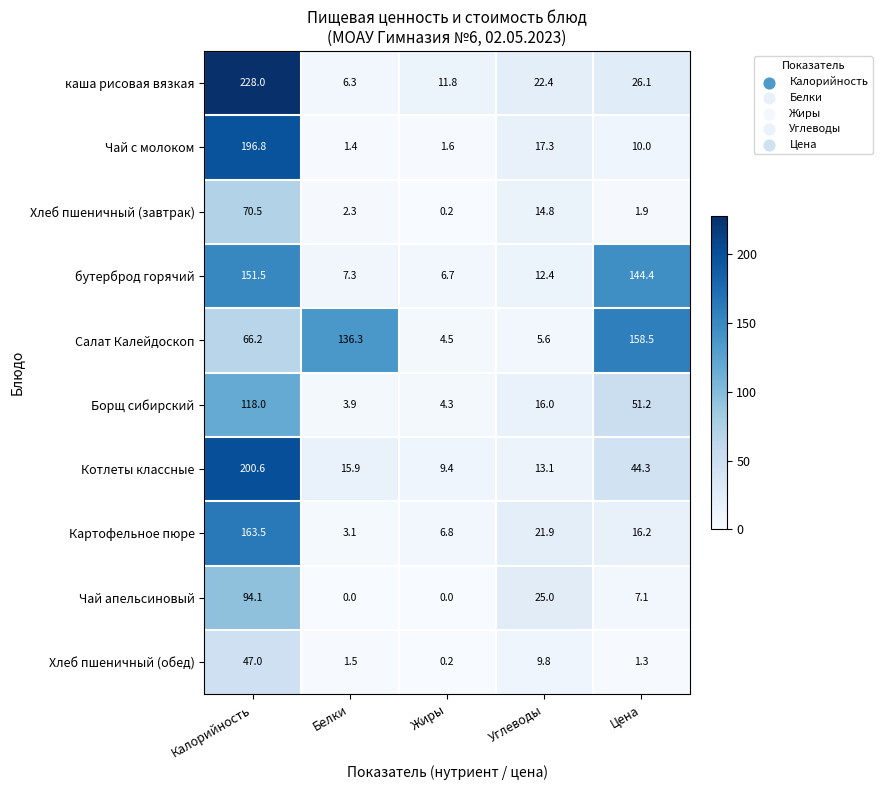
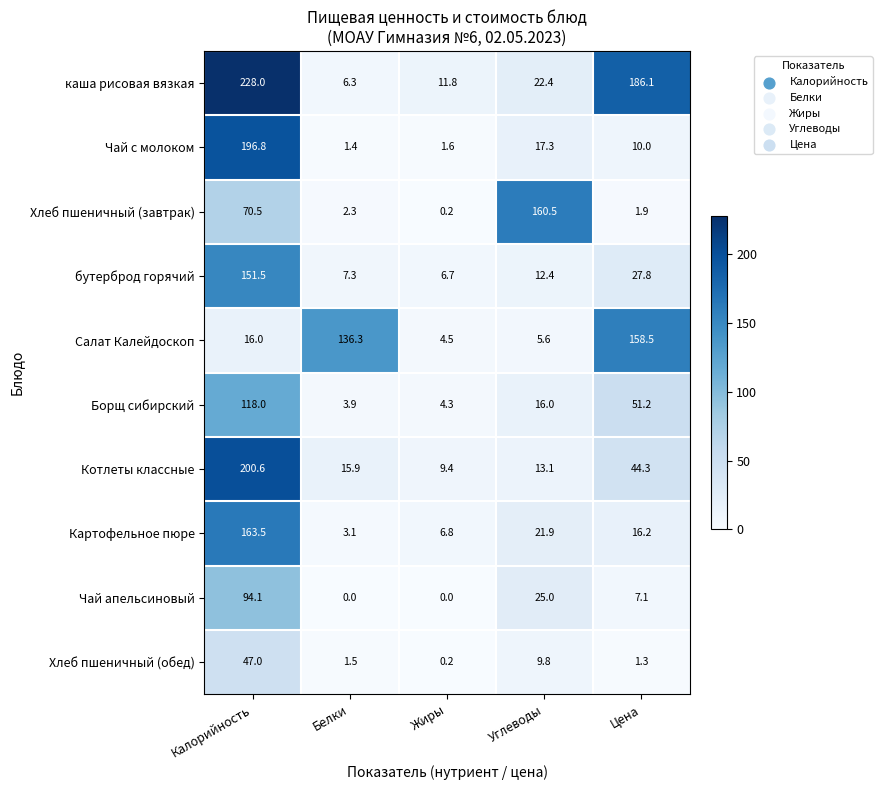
  {
    "каша рисовая вязкая": {
      "Калорийность": 228.0,
      "Белки": 6.3,
      "Жиры": 11.8,
      "Углеводы": 22.4,
-     "Цена": 26.1
+     "Цена": 186.1
    },
    "Чай с молоком": {
      "Калорийность": 196.8,
      "Белки": 1.4,
      "Жиры": 1.6,
      "Углеводы": 17.3,
      "Цена": 10.0
    },
    "Хлеб пшеничный (завтрак)": {
      "Калорийность": 70.5,
      "Белки": 2.3,
      "Жиры": 0.2,
-     "Углеводы": 14.8,
+     "Углеводы": 160.5,
      "Цена": 1.9
    },
    "бутерброд горячий": {
      "Калорийность": 151.5,
      "Белки": 7.3,
      "Жиры": 6.7,
      "Углеводы": 12.4,
-     "Цена": 144.4
+     "Цена": 27.8
    },
    "Салат Калейдоскоп": {
-     "Калорийность": 66.2,
+     "Калорийность": 16.0,
      "Белки": 136.3,
      "Жиры": 4.5,
      "Углеводы": 5.6,
      "Цена": 158.5
    },
    "Борщ сибирский": {
      "Калорийность": 118.0,
      "Белки": 3.9,
      "Жиры": 4.3,
      "Углеводы": 16.0,
      "Цена": 51.2
    },
    "Котлеты классные": {
      "Калорийность": 200.6,
      "Белки": 15.9,
      "Жиры": 9.4,
      "Углеводы": 13.1,
      "Цена": 44.3
    },
    "Картофельное пюре": {
      "Калорийность": 163.5,
      "Белки": 3.1,
      "Жиры": 6.8,
      "Углеводы": 21.9,
      "Цена": 16.2
    },
    "Чай апельсиновый": {
      "Калорийность": 94.1,
      "Белки": 0.0,
      "Жиры": 0.0,
      "Углеводы": 25.0,
      "Цена": 7.1
    },
    "Хлеб пшеничный (обед)": {
      "Калорийность": 47.0,
      "Белки": 1.5,
      "Жиры": 0.2,
      "Углеводы": 9.8,
      "Цена": 1.3
    }
  }
